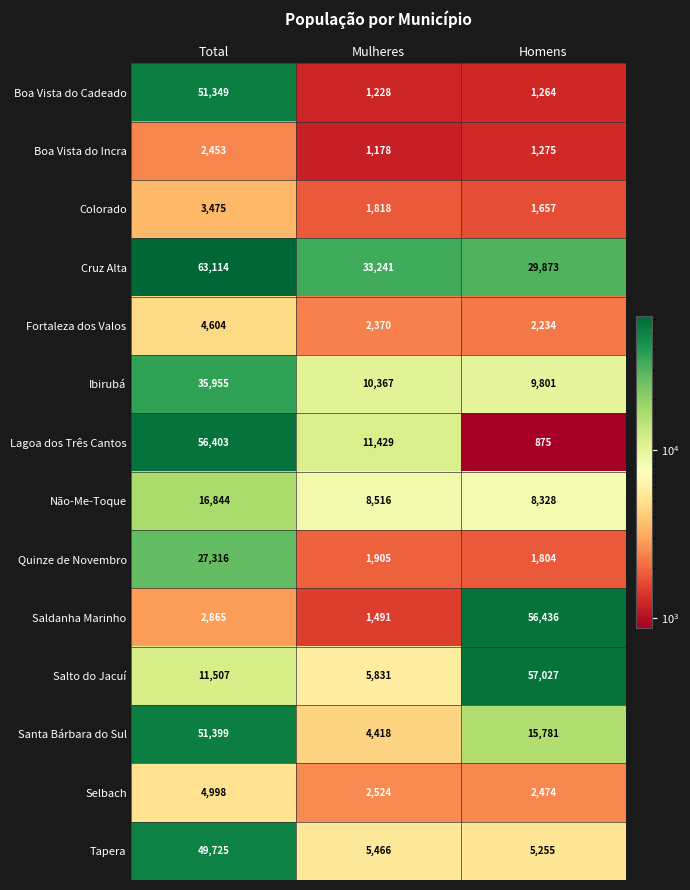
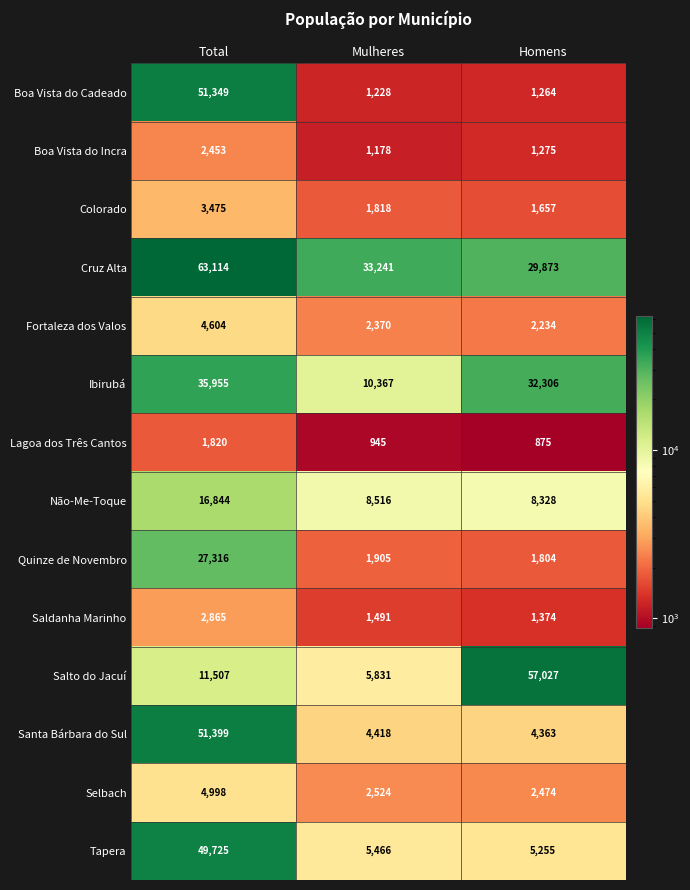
  {
    "Boa Vista do Cadeado": {
      "Total": "51,349",
      "Mulheres": "1,228",
      "Homens": "1,264"
    },
    "Boa Vista do Incra": {
      "Total": "2,453",
      "Mulheres": "1,178",
      "Homens": "1,275"
    },
    "Colorado": {
      "Total": "3,475",
      "Mulheres": "1,818",
      "Homens": "1,657"
    },
    "Cruz Alta": {
      "Total": "63,114",
      "Mulheres": "33,241",
      "Homens": "29,873"
    },
    "Fortaleza dos Valos": {
      "Total": "4,604",
      "Mulheres": "2,370",
      "Homens": "2,234"
    },
    "Ibirubá": {
      "Total": "35,955",
      "Mulheres": "10,367",
-     "Homens": "9,801"
+     "Homens": "32,306"
    },
    "Lagoa dos Três Cantos": {
-     "Total": "56,403",
-     "Mulheres": "11,429",
+     "Total": "1,820",
+     "Mulheres": "945",
      "Homens": "875"
    },
    "Não-Me-Toque": {
      "Total": "16,844",
      "Mulheres": "8,516",
      "Homens": "8,328"
    },
    "Quinze de Novembro": {
      "Total": "27,316",
      "Mulheres": "1,905",
      "Homens": "1,804"
    },
    "Saldanha Marinho": {
      "Total": "2,865",
      "Mulheres": "1,491",
-     "Homens": "56,436"
+     "Homens": "1,374"
    },
    "Salto do Jacuí": {
      "Total": "11,507",
      "Mulheres": "5,831",
      "Homens": "57,027"
    },
    "Santa Bárbara do Sul": {
      "Total": "51,399",
      "Mulheres": "4,418",
-     "Homens": "15,781"
+     "Homens": "4,363"
    },
    "Selbach": {
      "Total": "4,998",
      "Mulheres": "2,524",
      "Homens": "2,474"
    },
    "Tapera": {
      "Total": "49,725",
      "Mulheres": "5,466",
      "Homens": "5,255"
    }
  }
